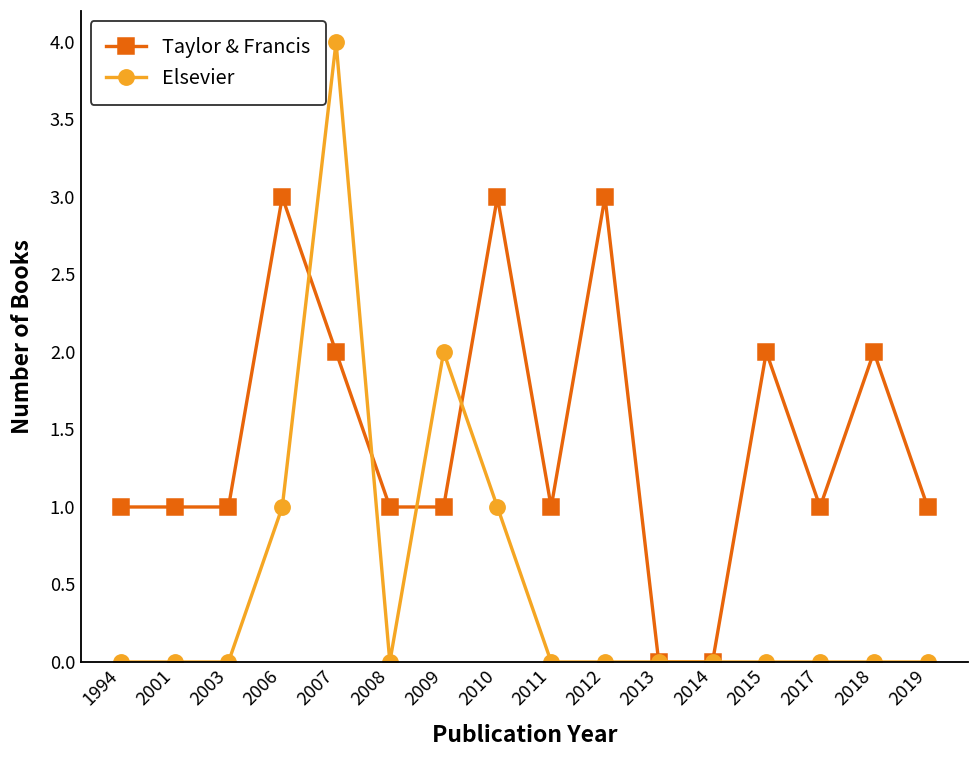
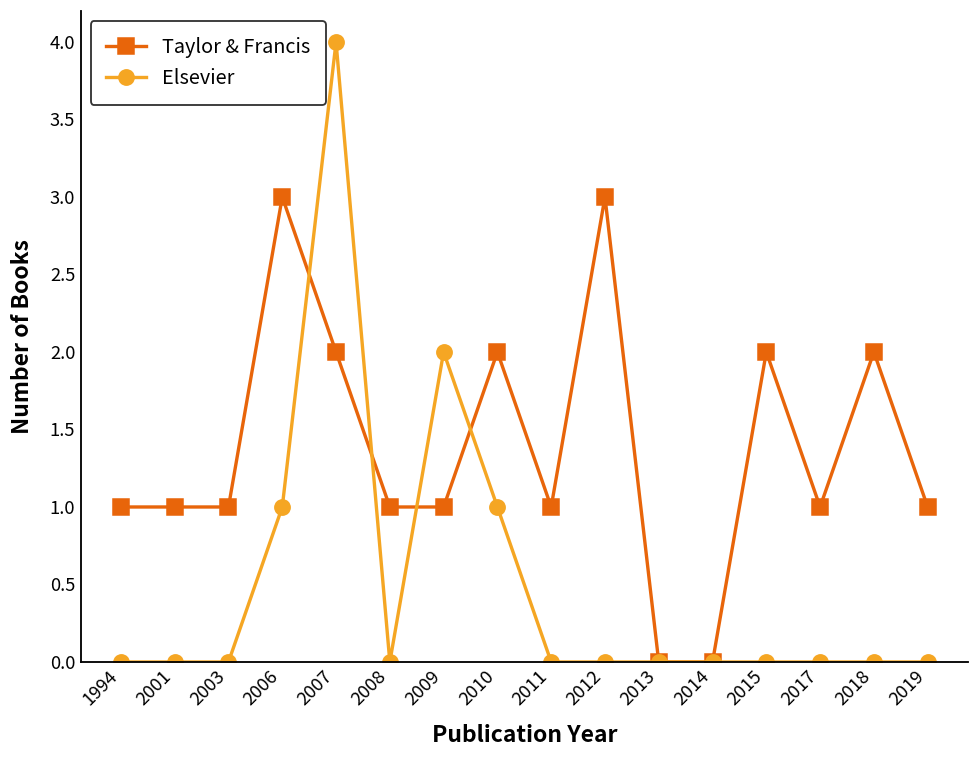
  {
    "Taylor & Francis": {
      "1994": 1,
      "2001": 1,
      "2003": 1,
      "2006": 3,
      "2007": 2,
      "2008": 1,
      "2009": 1,
-     "2010": 3,
+     "2010": 2,
      "2011": 1,
      "2012": 3,
      "2015": 2,
      "2017": 1,
      "2018": 2,
      "2019": 1
    },
    "Elsevier": {
      "1994": 0,
      "2001": 0,
      "2003": 0,
      "2006": 1,
      "2007": 4,
      "2008": 0,
      "2009": 2,
      "2010": 1,
      "2011": 0,
      "2012": 0,
      "2015": 0,
      "2017": 0,
      "2018": 0,
      "2019": 0
    }
  }
